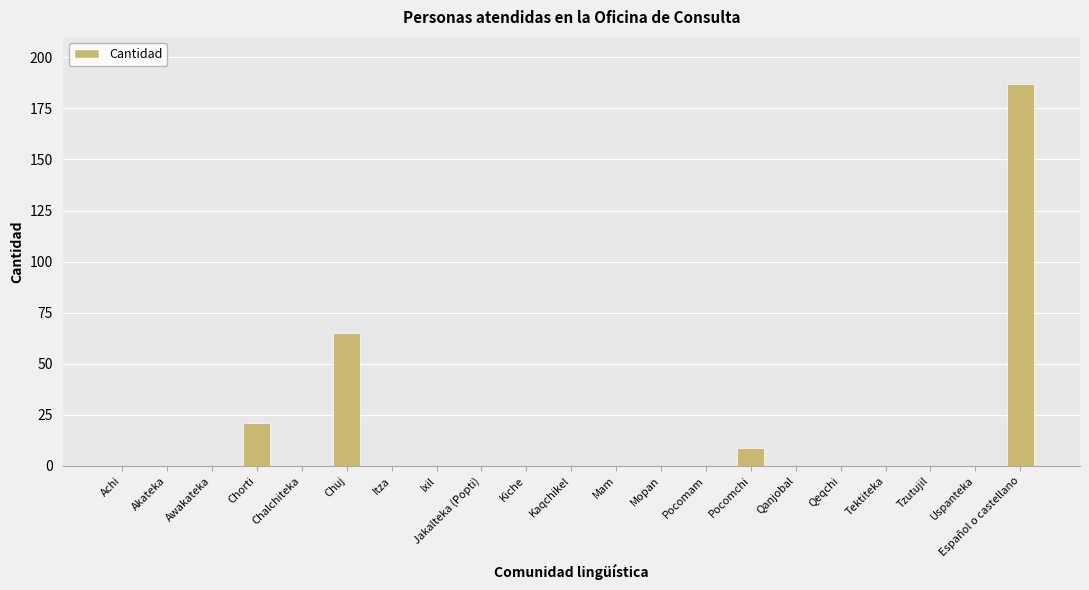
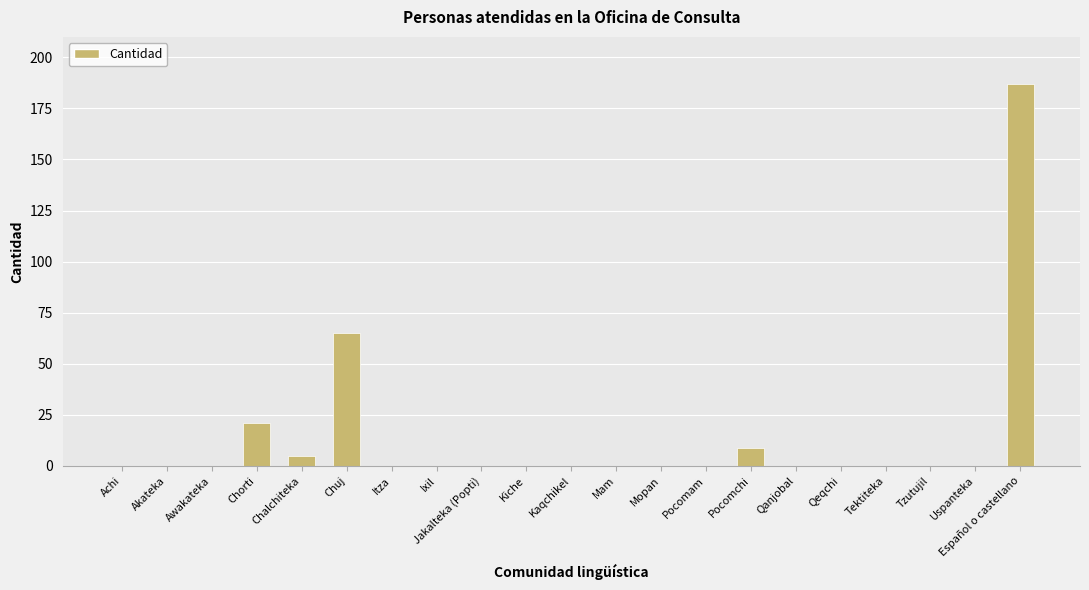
  {
    "Achi": 0,
    "Akateka": 0,
    "Awakateka": 0,
    "Chorti": 21,
-   "Chalchiteka": 0,
+   "Chalchiteka": 5,
    "Chuj": 65,
    "Itza": 0,
    "Ixil": 0,
    "Jakalteka (Popti)": 0,
    "Kiche": 0,
    "Kaqchikel": 0,
    "Mam": 0,
    "Mopan": 0,
    "Pocomam": 0,
    "Pocomchi": 9,
    "Qanjobal": 0,
    "Qeqchi": 0,
    "Tektiteka": 0,
    "Tzutujil": 0,
    "Uspanteka": 0,
    "Español o castellano": 187
  }
